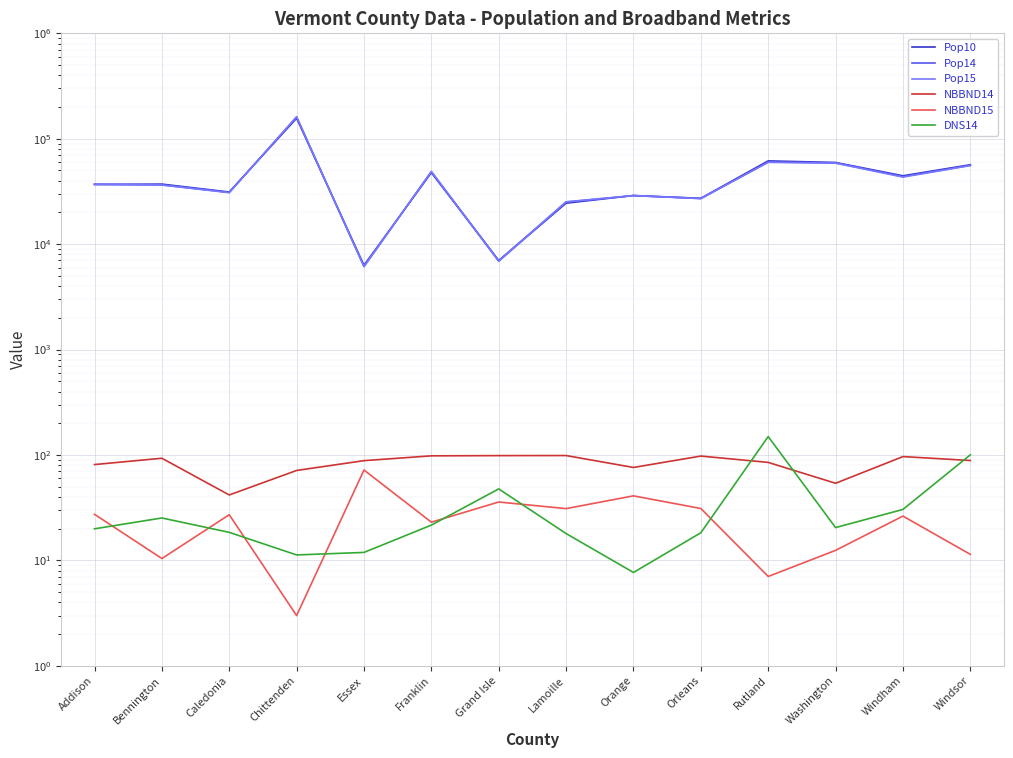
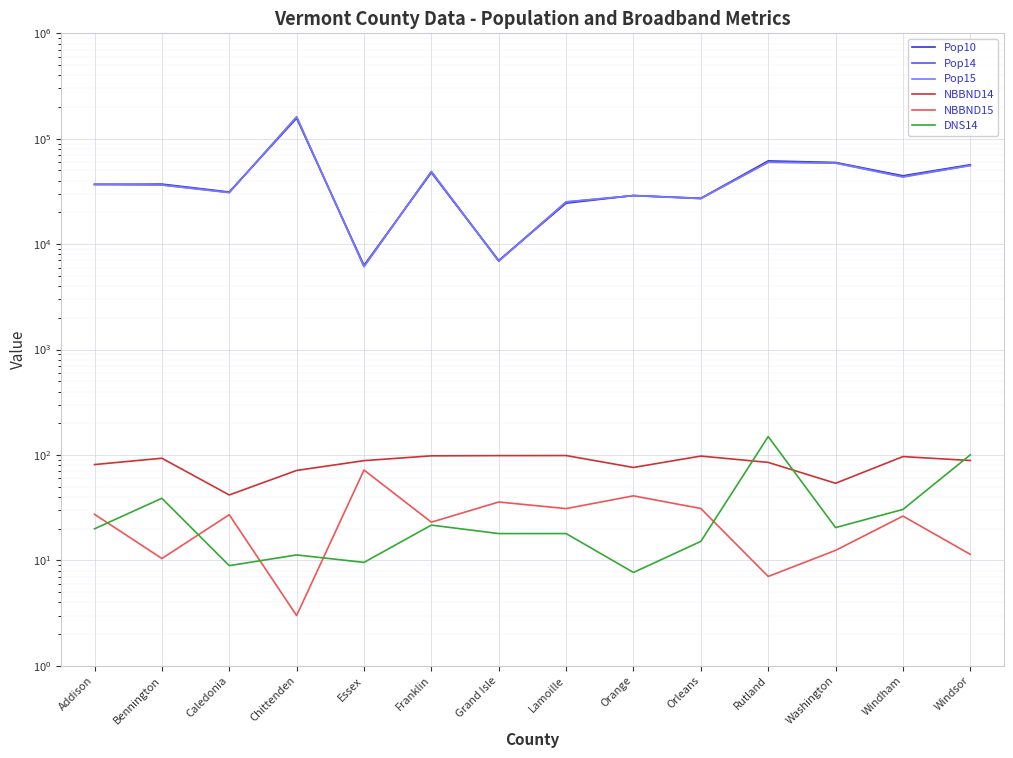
  {
    "DNS14": {
      "Addison": 20,
-     "Bennington": 25,
-     "Caledonia": 18,
+     "Bennington": 39,
+     "Caledonia": 9,
      "Chittenden": 11,
-     "Essex": 12,
+     "Essex": 10,
      "Franklin": 22,
-     "Grand Isle": 50,
+     "Grand Isle": 18,
      "Lamoille": 18,
      "Orange": 8,
-     "Orleans": 18,
+     "Orleans": 15,
      "Rutland": 150,
      "Washington": 20,
      "Windham": 30,
      "Windsor": 100
    }
  }
